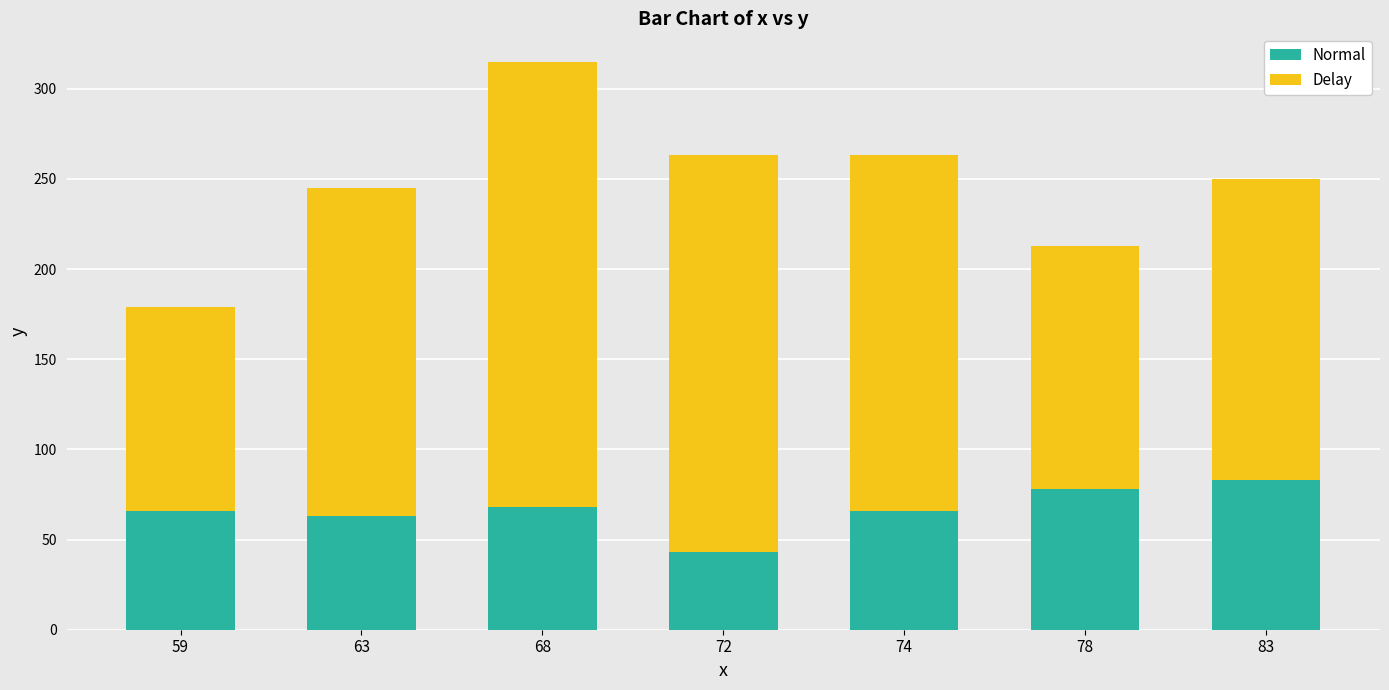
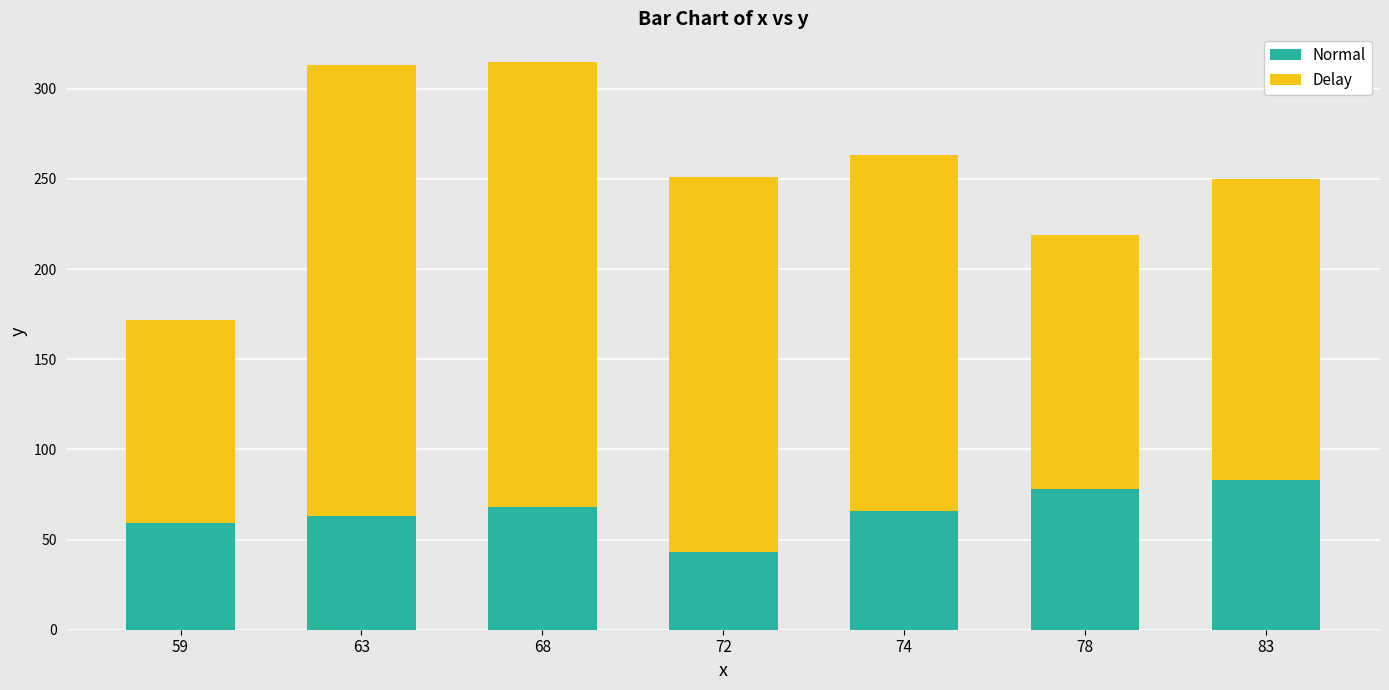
  {
    "Normal": {
-     "59": 66,
+     "59": 59,
      "63": 63,
      "68": 68,
      "72": 43,
      "74": 66,
      "78": 78,
      "83": 83
    },
    "Delay": {
      "59": 113,
-     "63": 182,
+     "63": 250,
      "68": 247,
-     "72": 220,
+     "72": 208,
      "74": 197,
-     "78": 135,
+     "78": 141,
      "83": 167
    }
  }
